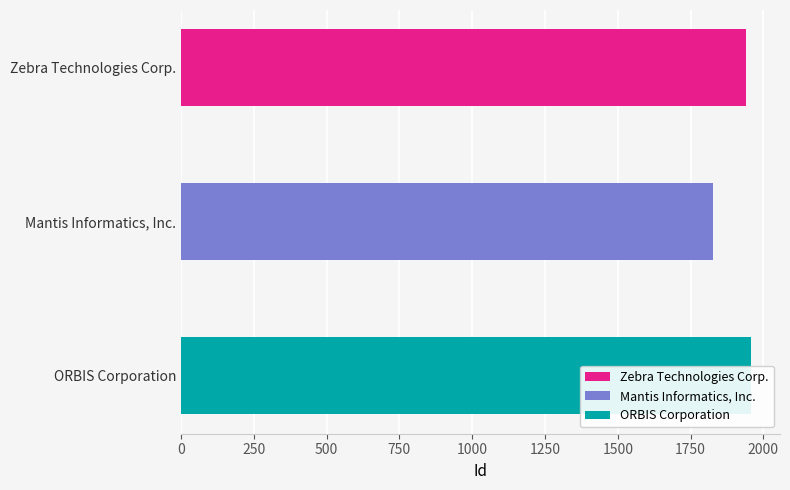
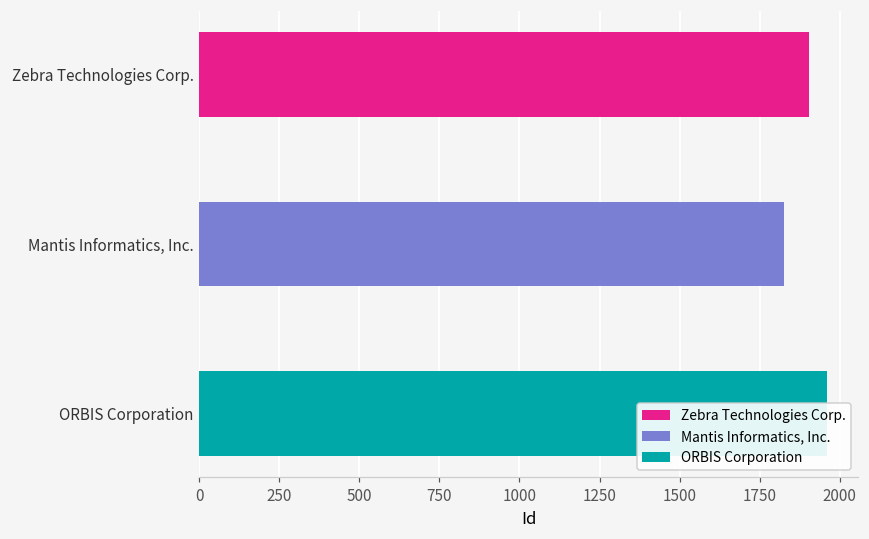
  {
-   "Zebra Technologies Corp.": 1940,
+   "Zebra Technologies Corp.": 1900,
    "Mantis Informatics, Inc.": 1830
  }
